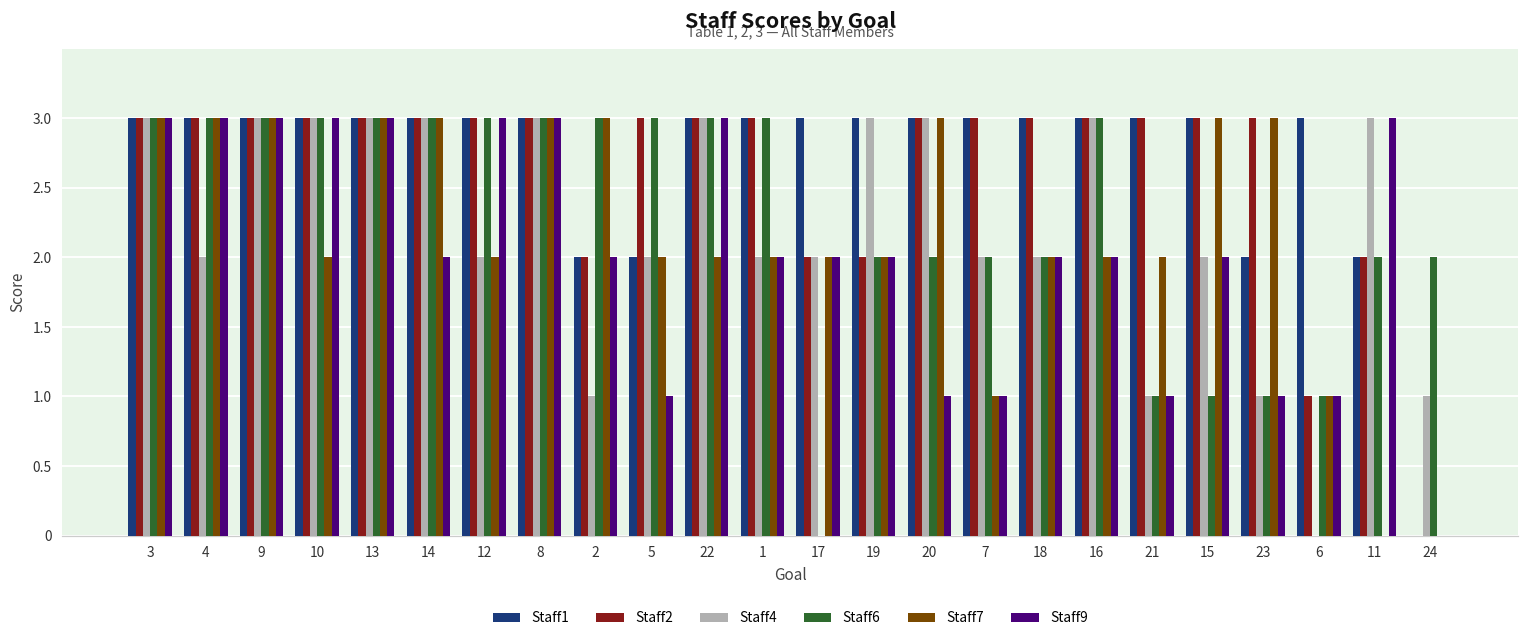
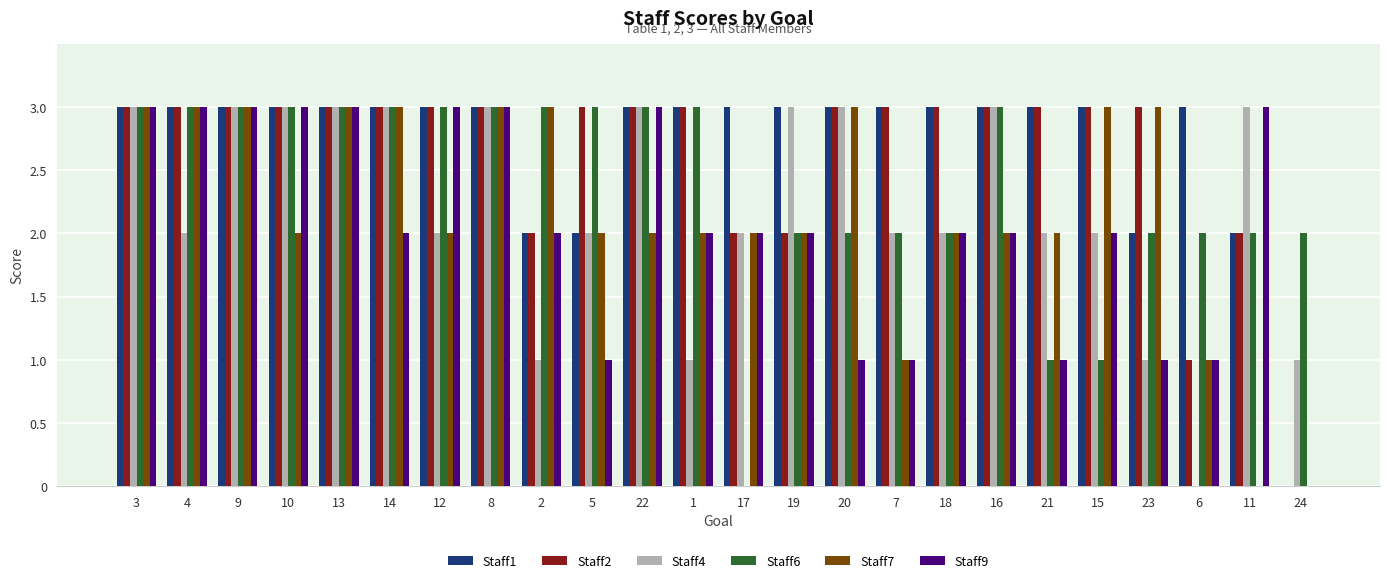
  {
    "Staff1": {
      "3": 3,
      "4": 3,
      "9": 3,
      "10": 3,
      "13": 3,
      "14": 3,
      "12": 3,
      "8": 3,
      "2": 2,
      "5": 2,
      "22": 3,
      "1": 3,
      "17": 3,
      "19": 3,
      "20": 3,
      "7": 3,
      "18": 3,
      "16": 3,
      "21": 3,
      "15": 3,
      "23": 2,
      "6": 3,
      "11": 2,
      "24": 0
    },
    "Staff4": {
      "3": 3,
      "4": 2,
      "9": 3,
      "10": 3,
      "13": 3,
      "14": 3,
      "12": 2,
      "8": 3,
      "2": 1,
      "5": 2,
      "22": 3,
-     "1": 2,
+     "1": 1,
      "17": 2,
      "19": 3,
      "20": 3,
      "7": 2,
      "18": 2,
      "16": 3,
-     "21": 1,
+     "21": 2,
      "15": 2,
      "23": 1,
      "6": 0,
      "11": 3,
      "24": 1
    },
    "Staff6": {
      "3": 3,
      "4": 3,
      "9": 3,
      "10": 3,
      "13": 3,
      "14": 3,
      "12": 3,
      "8": 3,
      "2": 3,
      "5": 3,
      "22": 3,
      "1": 3,
      "17": 0,
      "19": 2,
      "20": 2,
      "7": 2,
      "18": 2,
      "16": 3,
      "21": 1,
      "15": 1,
-     "23": 1,
-     "6": 1,
+     "23": 2,
+     "6": 2,
      "11": 2,
      "24": 2
    },
    "Staff9": {
      "3": 3,
      "4": 3,
      "9": 3,
      "10": 3,
      "13": 3,
      "14": 2,
      "12": 3,
      "8": 3,
      "2": 2,
      "5": 1,
      "22": 3,
      "1": 2,
      "17": 2,
      "19": 2,
      "20": 1,
      "7": 1,
      "18": 2,
      "16": 2,
      "21": 1,
      "15": 2,
      "23": 1,
      "6": 1,
      "11": 3,
      "24": 0
    }
  }
